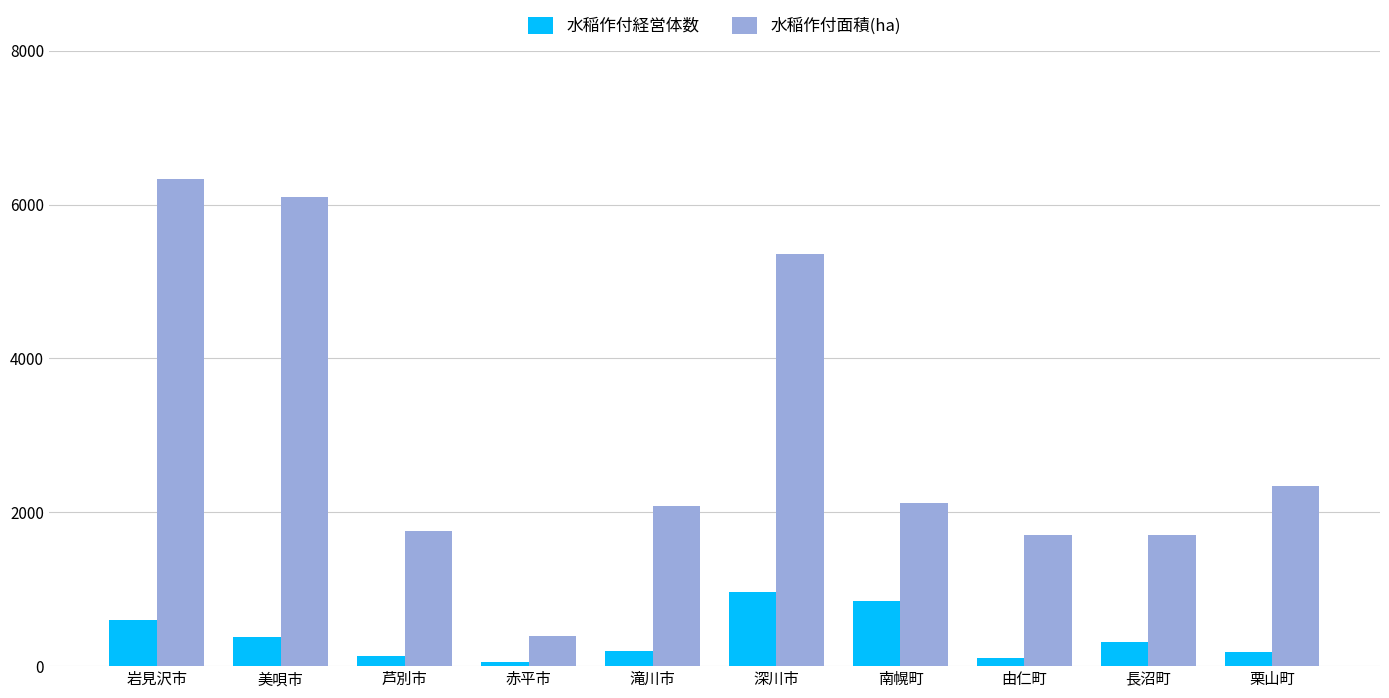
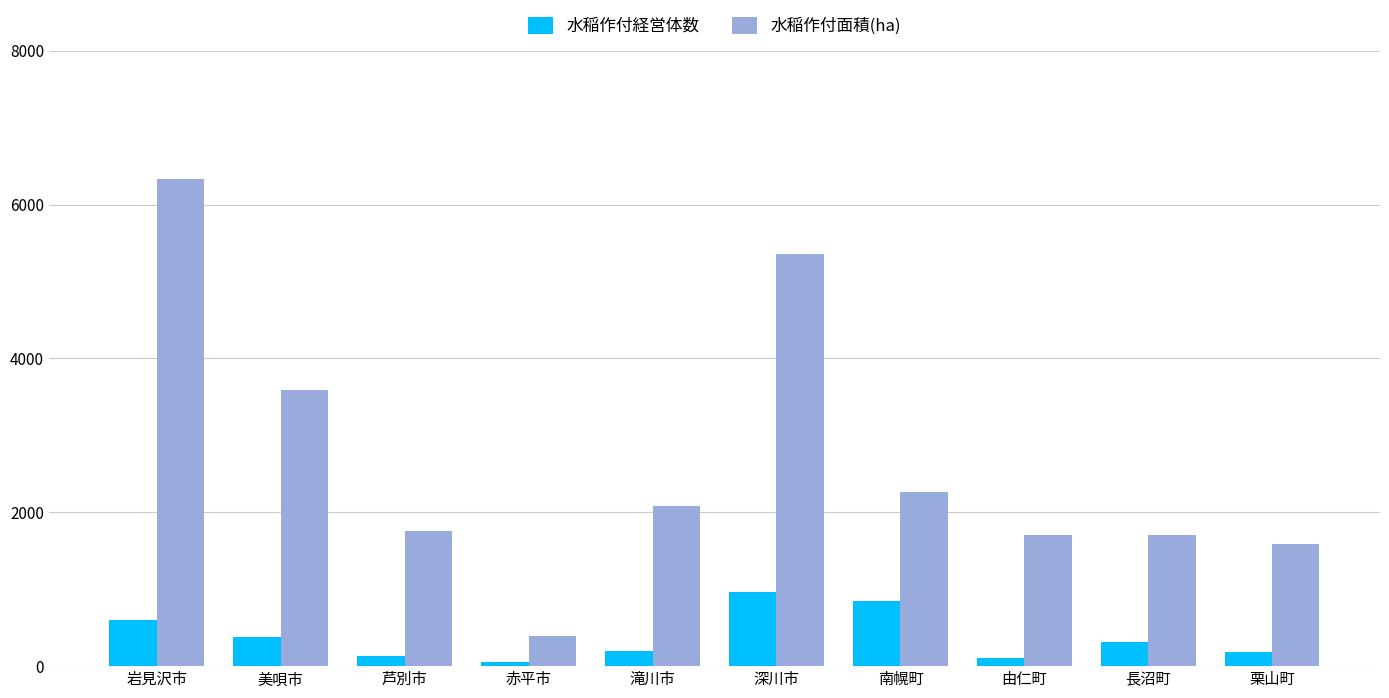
  {
    "水稲作付経営体数": {
      "岩見沢市": 600,
      "美唄市": 400,
      "芦別市": 100,
      "赤平市": 100,
      "滝川市": 200,
      "深川市": 1000,
      "南幌町": 800,
      "由仁町": 100,
      "長沼町": 300,
      "栗山町": 200
    },
    "水稲作付面積(ha)": {
      "岩見沢市": 6300,
-     "美唄市": 6100,
+     "美唄市": 3600,
      "芦別市": 1800,
      "赤平市": 400,
      "滝川市": 2100,
      "深川市": 5400,
-     "南幌町": 2100,
+     "南幌町": 2300,
      "由仁町": 1700,
      "長沼町": 1700,
-     "栗山町": 2300
+     "栗山町": 1600
    }
  }
